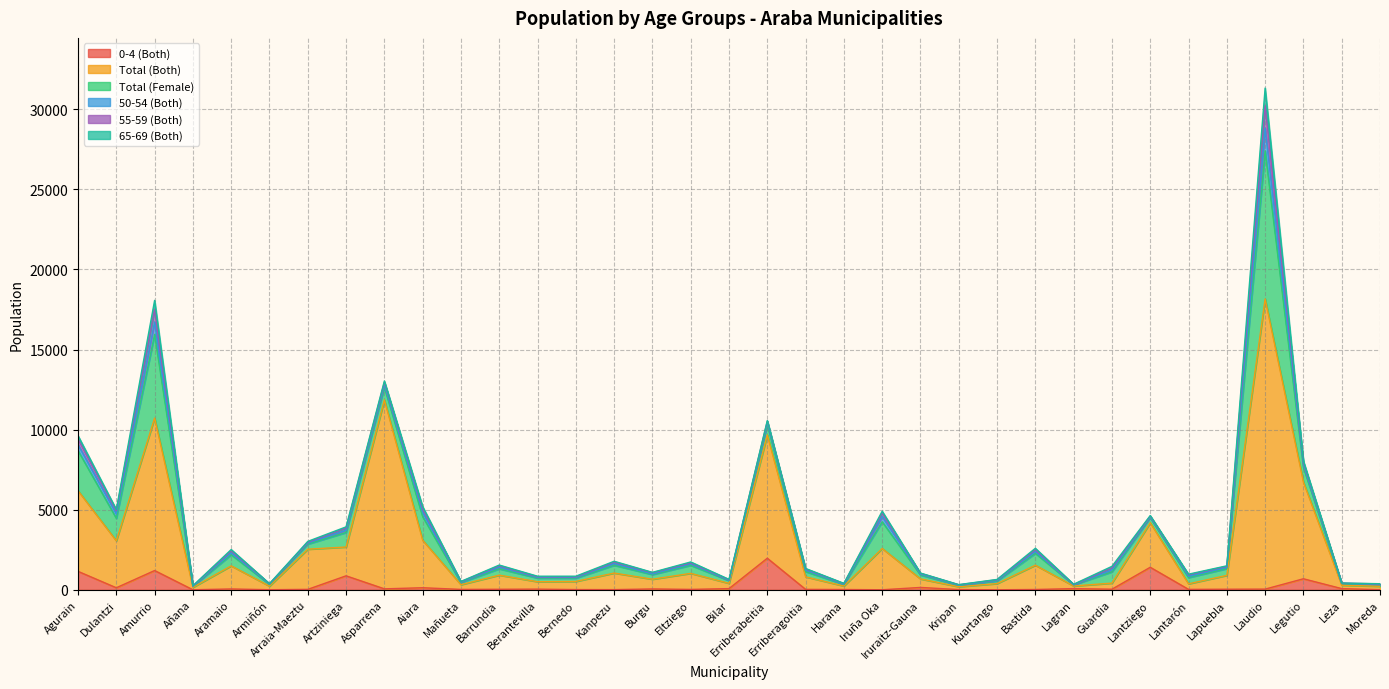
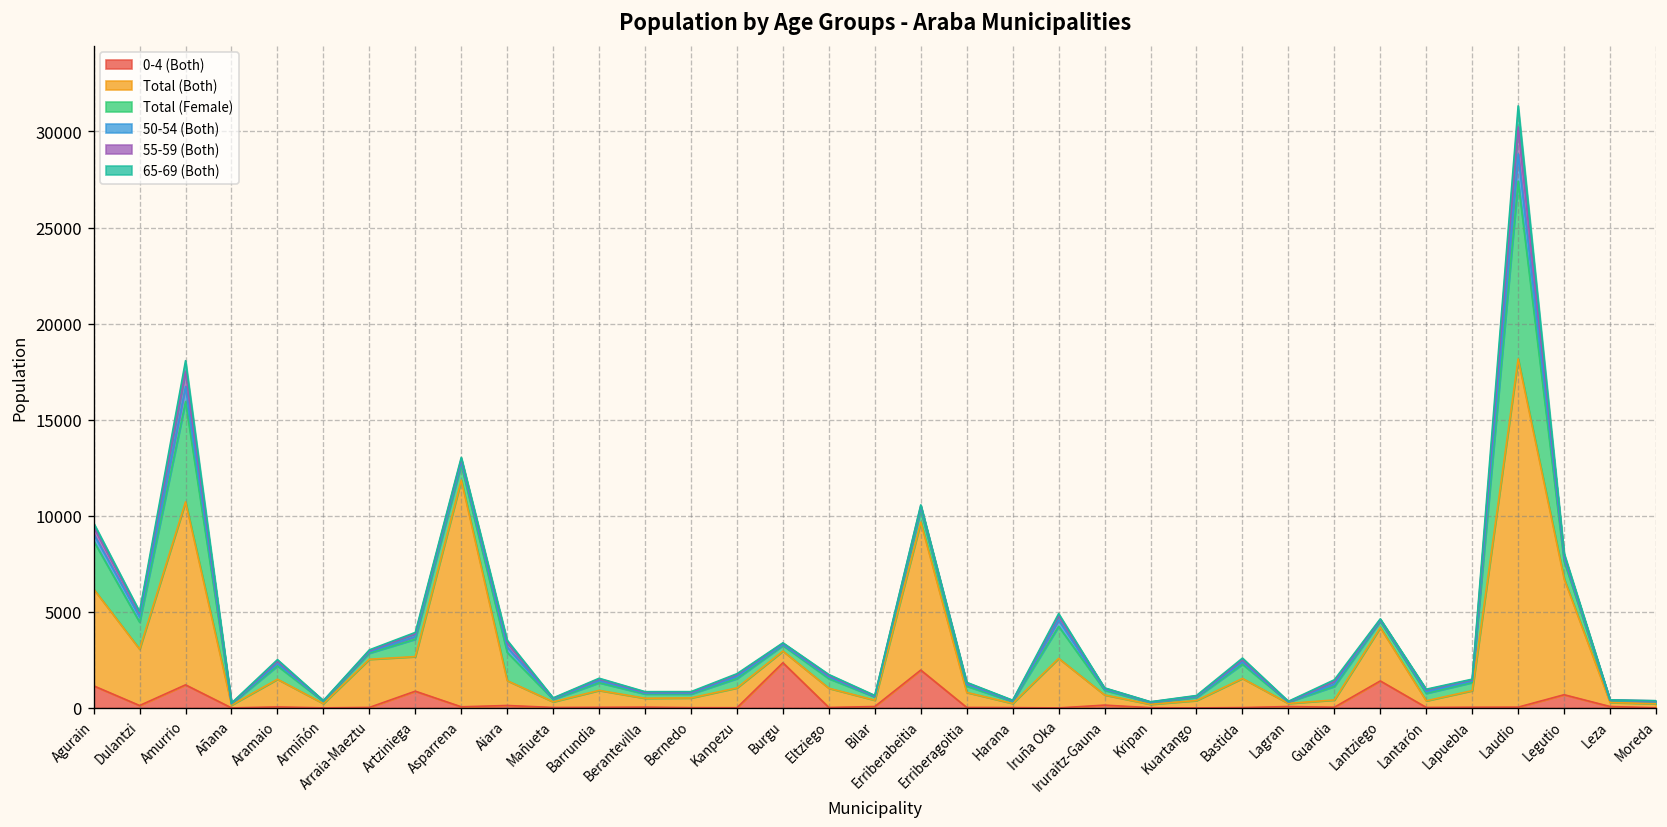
  {
    "0-4 (Both)": {
      "Agurain": 1200,
      "Dulantzi": 100,
      "Amurrio": 1200,
      "Aramaio": 100,
      "Armiñón": 0,
      "Arraia-Maeztu": 0,
      "Artziniega": 900,
      "Asparrena": 100,
      "Aiara": 100,
      "Mañueta": 0,
      "Barrundia": 0,
      "Berantevilla": 0,
      "Bernedo": 0,
      "Kanpezu": 0,
-     "Burgu": 100,
+     "Burgu": 2400,
      "Eltziego": 0,
      "Bilar": 100,
      "Erriberabeitia": 2000,
      "Erriberagoitia": 0,
      "Harana": 0,
      "Iruña Oka": 0,
      "Iruraitz-Gauna": 100,
      "Kripan": 0,
      "Kuartango": 0,
      "Bastida": 0,
      "Lagran": 100,
      "Guardia": 0,
      "Lantziego": 1400,
      "Lantarón": 0,
      "Lapuebla": 0,
      "Laudio": 0,
      "Legutio": 700,
      "Leza": 100,
      "Moreda": 0
    },
    "Total (Both)": {
      "Agurain": 5000,
      "Dulantzi": 2900,
      "Amurrio": 9500,
      "Aramaio": 1400,
      "Arraia-Maeztu": 2500,
      "Artziniega": 1800,
      "Asparrena": 11800,
-     "Aiara": 3000,
+     "Aiara": 1300,
      "Barrundia": 900,
      "Berantevilla": 500,
      "Bernedo": 500,
      "Kanpezu": 1000,
      "Burgu": 600,
      "Eltziego": 1000,
      "Bilar": 300,
      "Erriberabeitia": 7700,
      "Erriberagoitia": 800,
      "Iruña Oka": 2600,
      "Iruraitz-Gauna": 500,
      "Kuartango": 400,
      "Bastida": 1500,
      "Guardia": 400,
      "Lantziego": 2800,
      "Lantarón": 300,
      "Lapuebla": 900,
      "Laudio": 18100,
      "Legutio": 6000
    },
    "50-54 (Both)": {
      "Agurain": 400,
      "Dulantzi": 300,
      "Amurrio": 800,
      "Aiara": 300,
      "Iruña Oka": 300,
      "Laudio": 1400
    },
    "55-59 (Both)": {
      "Agurain": 400,
      "Amurrio": 800,
      "Laudio": 1400
    }
  }
